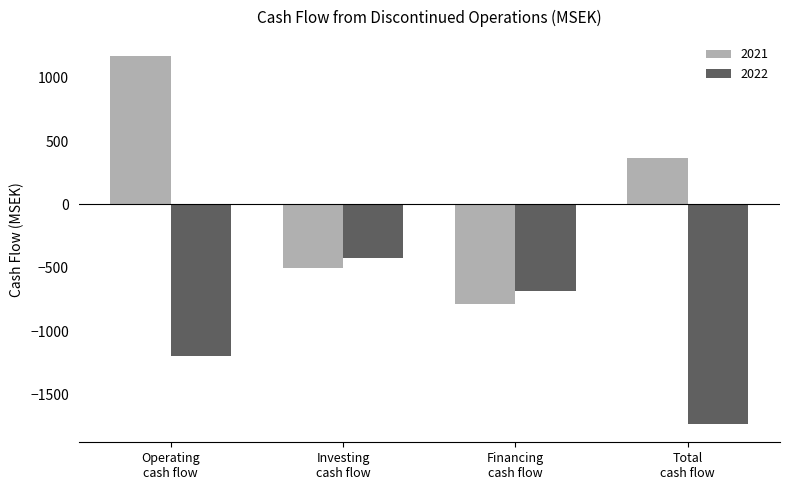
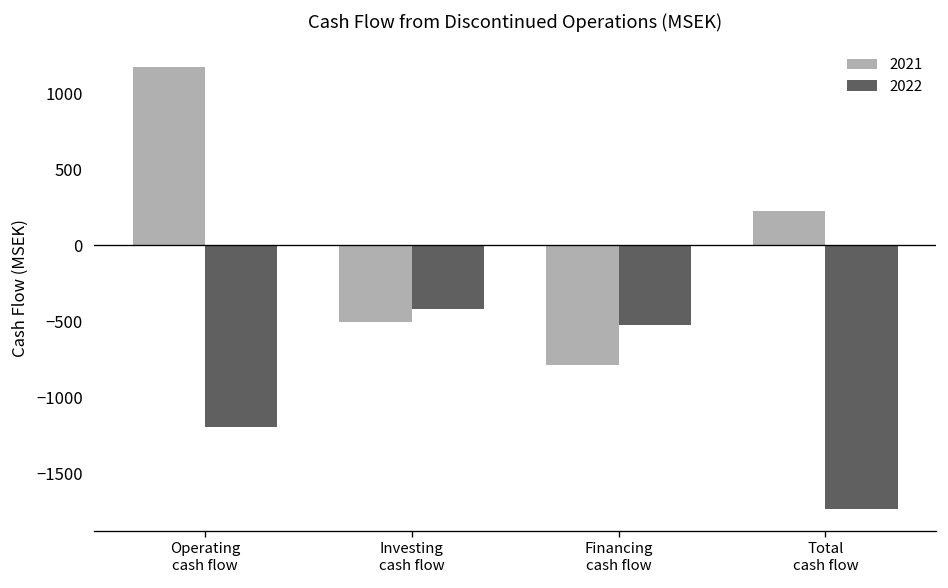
  {
    "2021": {
      "Operating cash flow": 1180,
      "Investing cash flow": -510,
      "Financing cash flow": -790,
-     "Total cash flow": 360
+     "Total cash flow": 230
    },
    "2022": {
      "Operating cash flow": -1200,
      "Investing cash flow": -420,
-     "Financing cash flow": -680,
+     "Financing cash flow": -520,
      "Total cash flow": -1730
    }
  }
